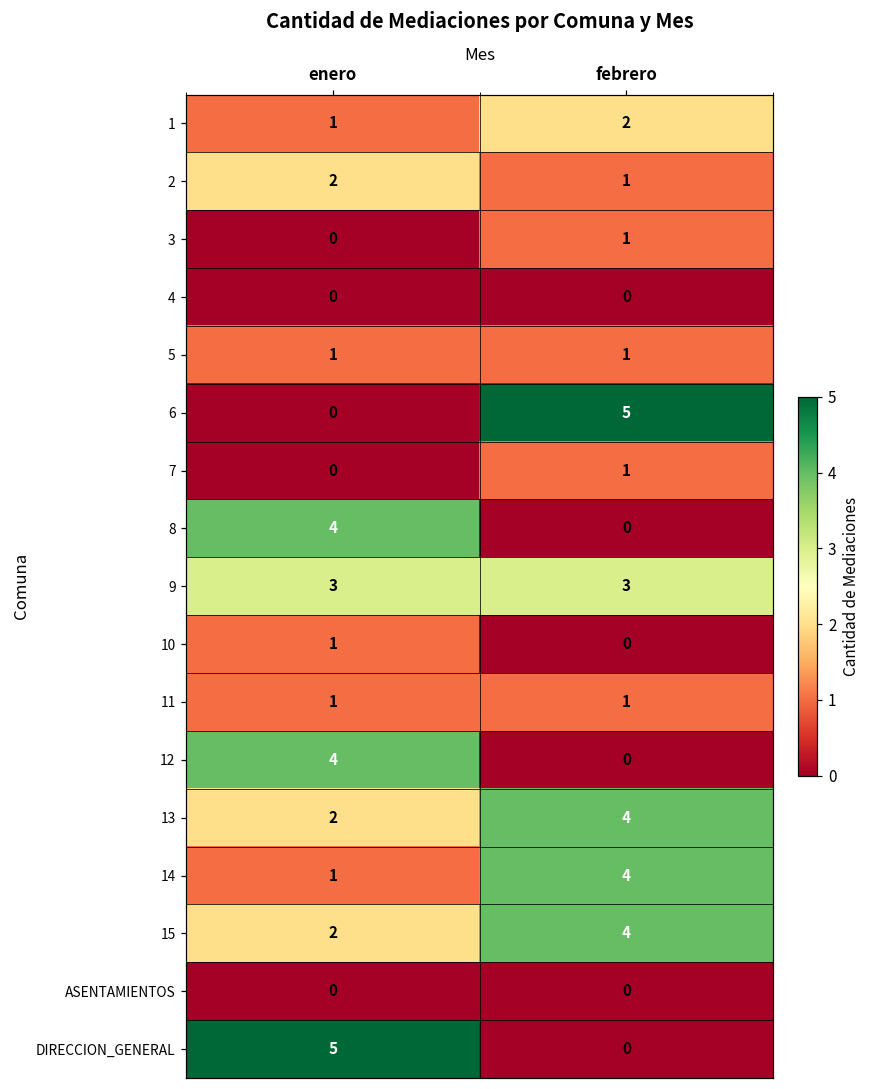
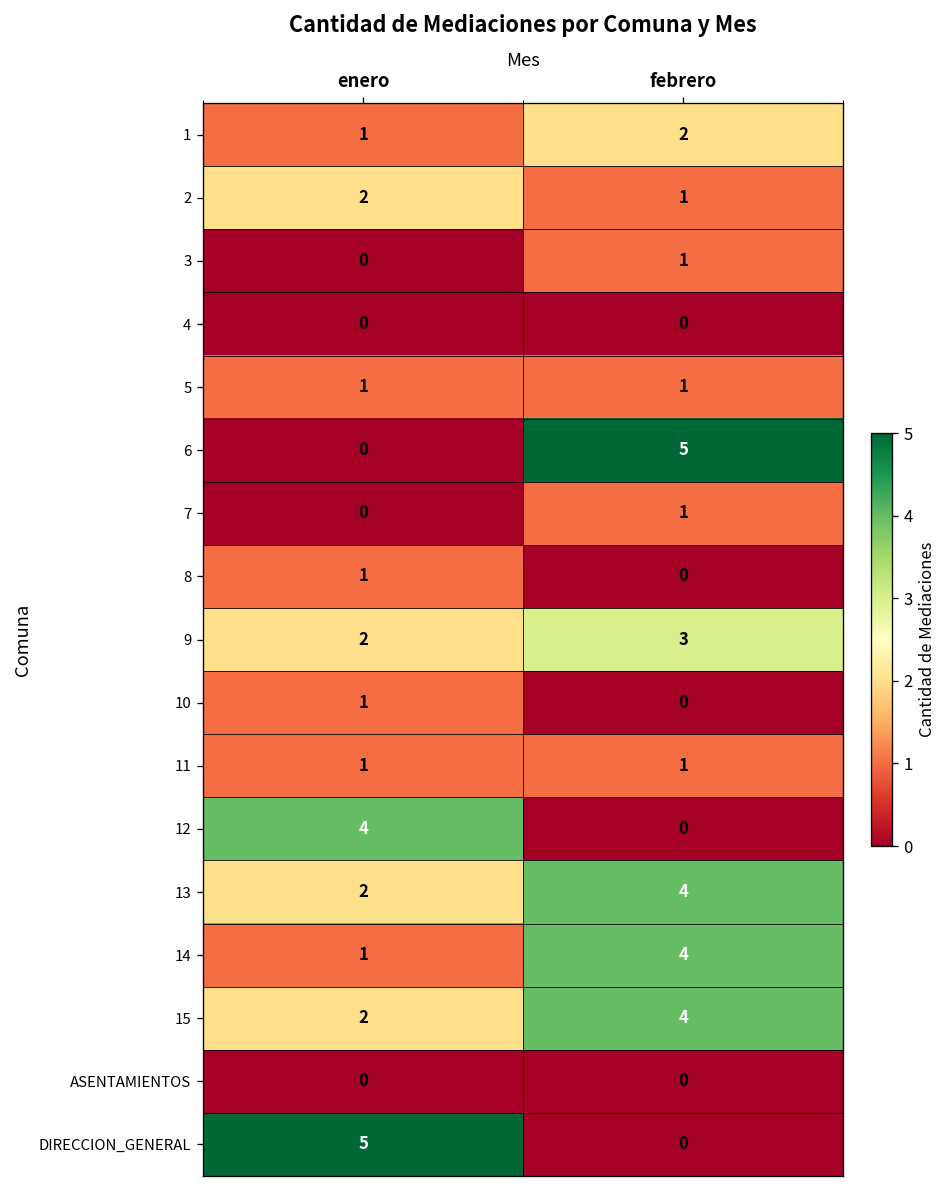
  {
    "1": {
      "enero": 1,
      "febrero": 2
    },
    "2": {
      "enero": 2,
      "febrero": 1
    },
    "3": {
      "enero": 0,
      "febrero": 1
    },
    "4": {
      "enero": 0,
      "febrero": 0
    },
    "5": {
      "enero": 1,
      "febrero": 1
    },
    "6": {
      "enero": 0,
      "febrero": 5
    },
    "7": {
      "enero": 0,
      "febrero": 1
    },
    "8": {
-     "enero": 4,
+     "enero": 1,
      "febrero": 0
    },
    "9": {
-     "enero": 3,
+     "enero": 2,
      "febrero": 3
    },
    "10": {
      "enero": 1,
      "febrero": 0
    },
    "11": {
      "enero": 1,
      "febrero": 1
    },
    "12": {
      "enero": 4,
      "febrero": 0
    },
    "13": {
      "enero": 2,
      "febrero": 4
    },
    "14": {
      "enero": 1,
      "febrero": 4
    },
    "15": {
      "enero": 2,
      "febrero": 4
    },
    "ASENTAMIENTOS": {
      "enero": 0,
      "febrero": 0
    },
    "DIRECCION_GENERAL": {
      "enero": 5,
      "febrero": 0
    }
  }
